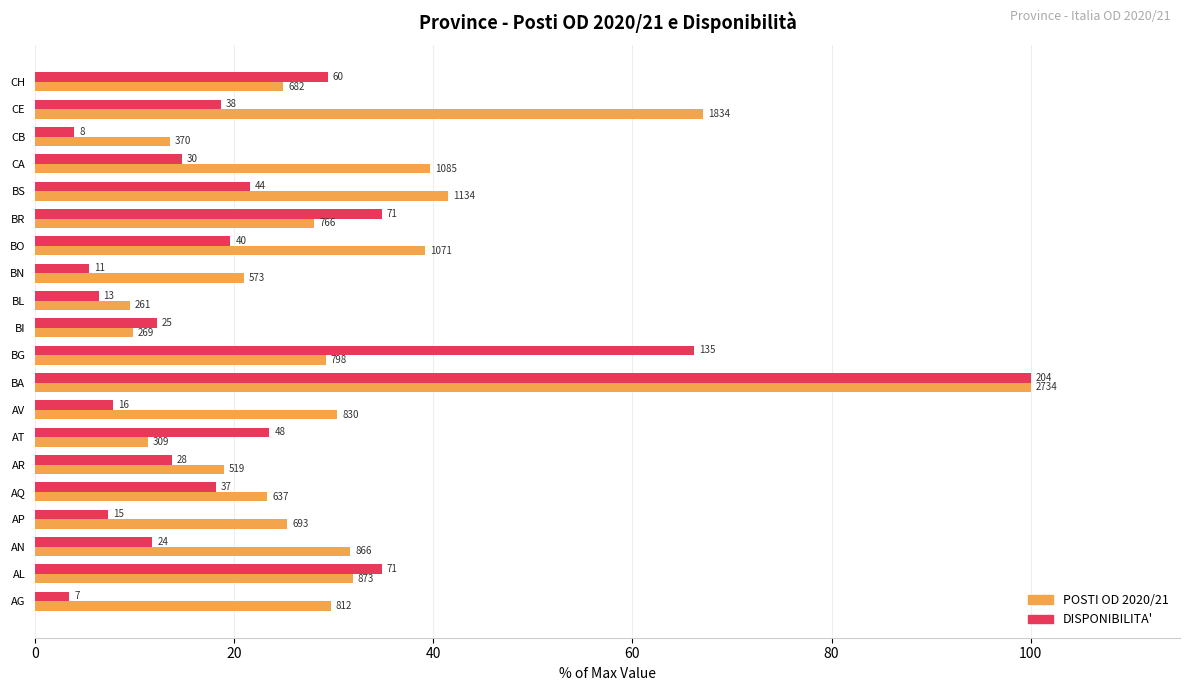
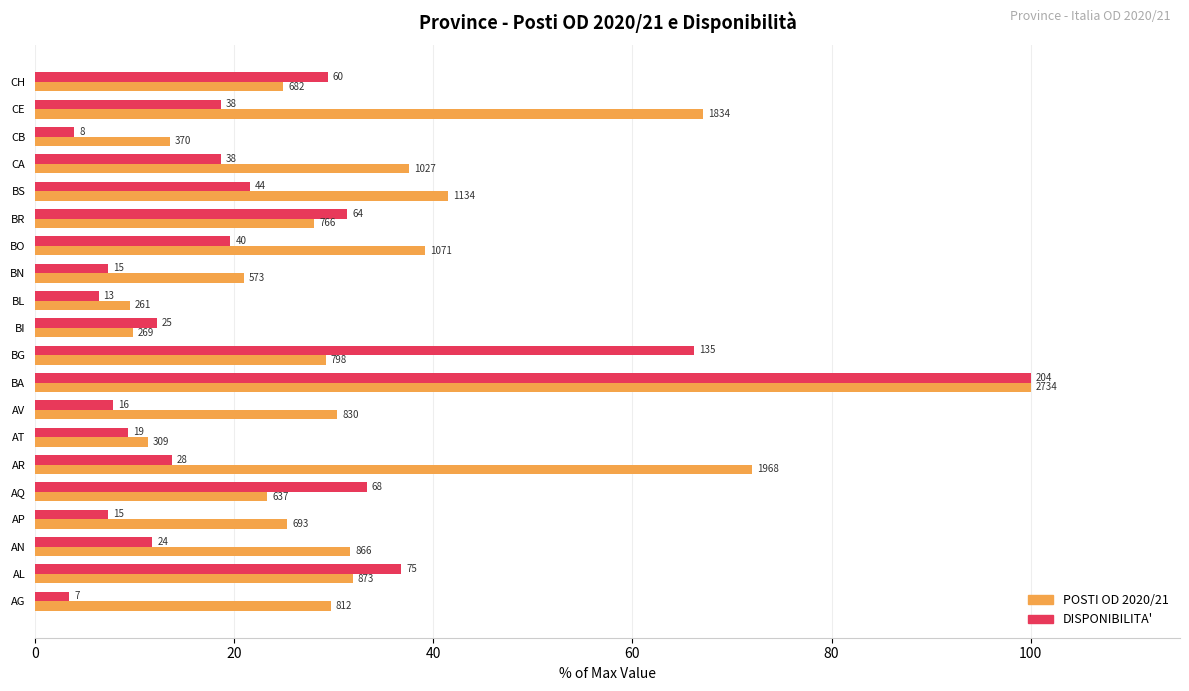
  {
    "POSTI OD 2020/21": {
-     "CA": 1085,
-     "AR": 519
+     "CA": 1027,
+     "AR": 1968
    },
    "DISPONIBILITA'": {
-     "CA": 30,
-     "BR": 71,
-     "BN": 11,
-     "AT": 48,
-     "AQ": 37,
-     "AL": 71
+     "CA": 38,
+     "BR": 64,
+     "BN": 15,
+     "AT": 19,
+     "AQ": 68,
+     "AL": 75
    }
  }
